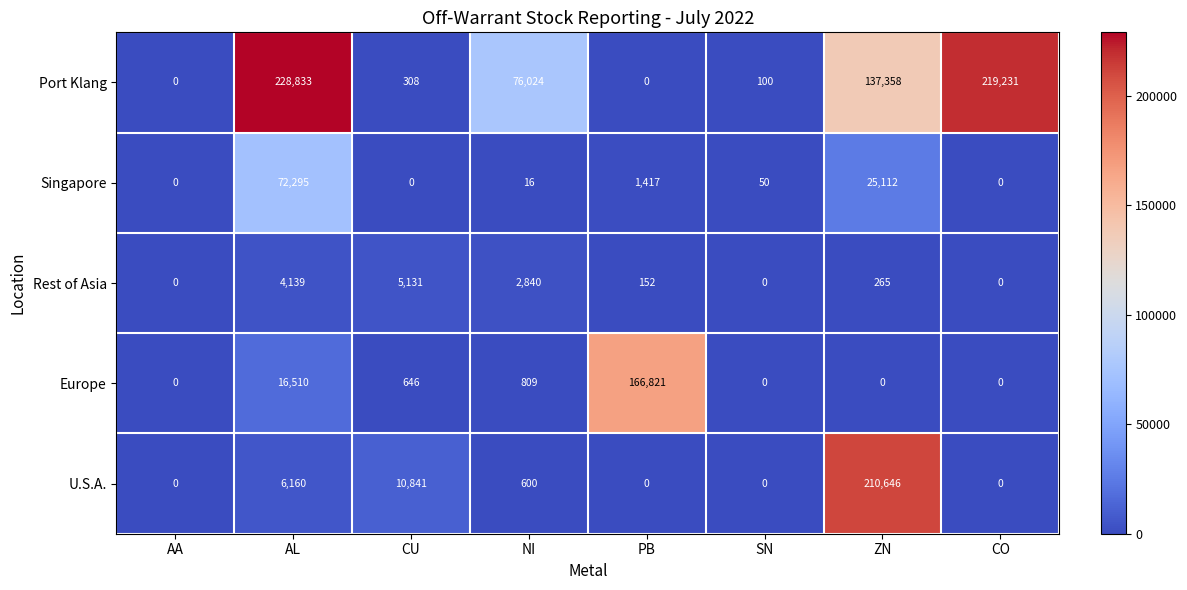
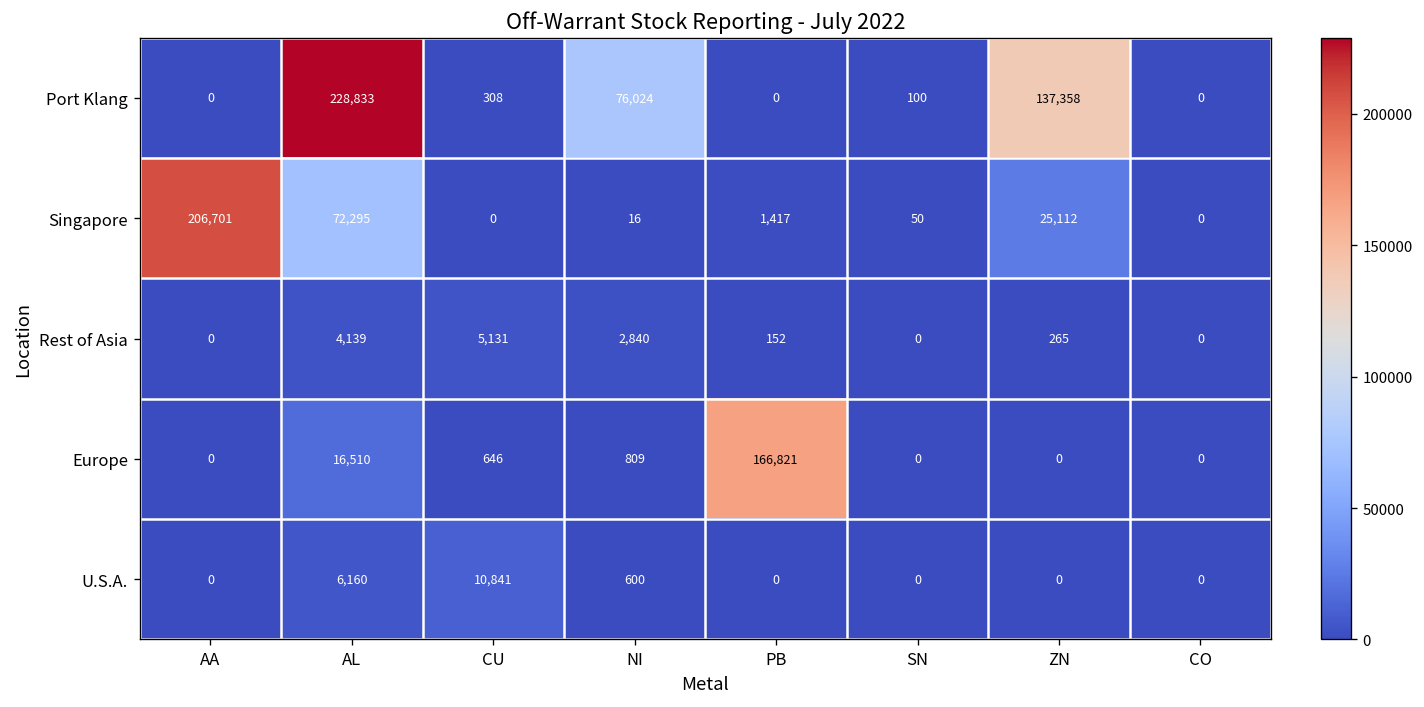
  {
    "Port Klang": {
      "AA": "0",
      "AL": "228,833",
      "CU": "308",
      "NI": "76,024",
      "PB": "0",
      "SN": "100",
      "ZN": "137,358",
-     "CO": "219,231"
+     "CO": "0"
    },
    "Singapore": {
-     "AA": "0",
+     "AA": "206,701",
      "AL": "72,295",
      "CU": "0",
      "NI": "16",
      "PB": "1,417",
      "SN": "50",
      "ZN": "25,112",
      "CO": "0"
    },
    "Rest of Asia": {
      "AA": "0",
      "AL": "4,139",
      "CU": "5,131",
      "NI": "2,840",
      "PB": "152",
      "SN": "0",
      "ZN": "265",
      "CO": "0"
    },
    "Europe": {
      "AA": "0",
      "AL": "16,510",
      "CU": "646",
      "NI": "809",
      "PB": "166,821",
      "SN": "0",
      "ZN": "0",
      "CO": "0"
    },
    "U.S.A.": {
      "AA": "0",
      "AL": "6,160",
      "CU": "10,841",
      "NI": "600",
      "PB": "0",
      "SN": "0",
-     "ZN": "210,646",
+     "ZN": "0",
      "CO": "0"
    }
  }
